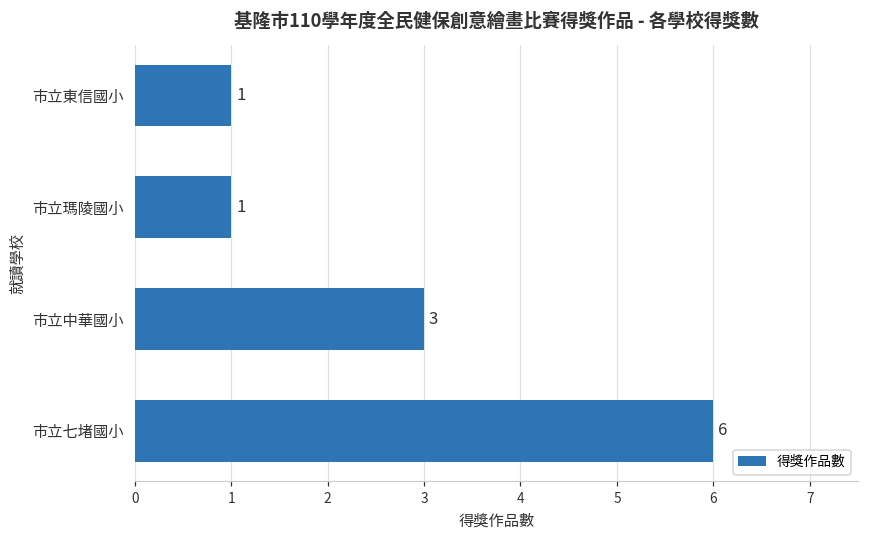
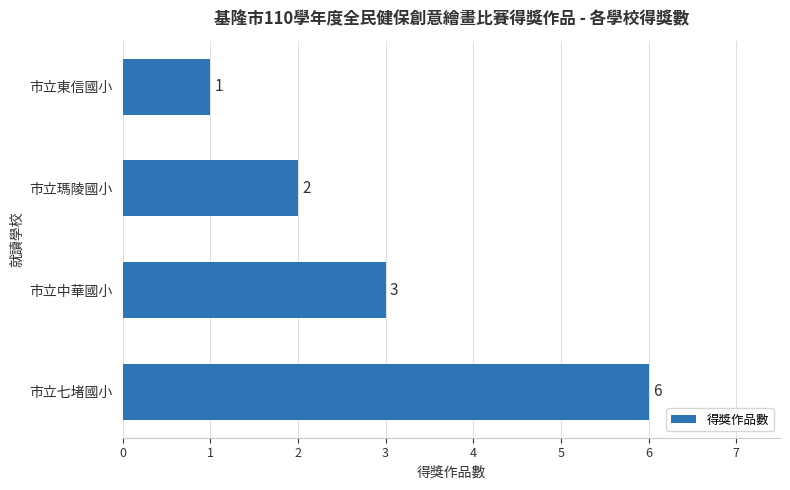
  {
    "市立東信國小": 1,
-   "市立瑪陵國小": 1,
+   "市立瑪陵國小": 2,
    "市立中華國小": 3,
    "市立七堵國小": 6
  }
